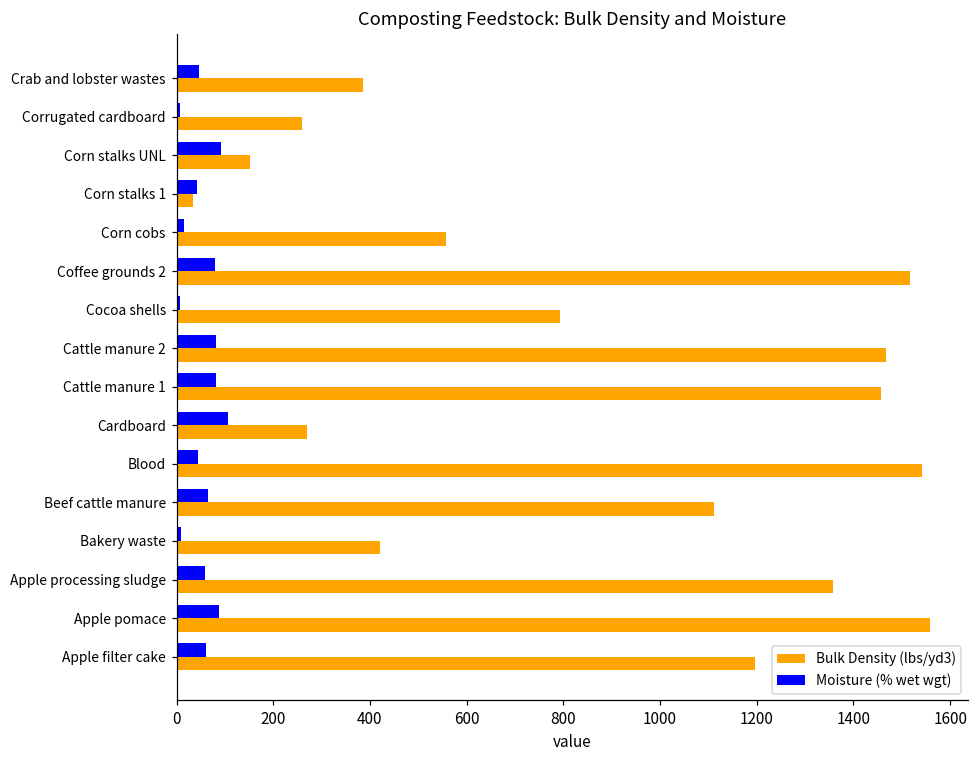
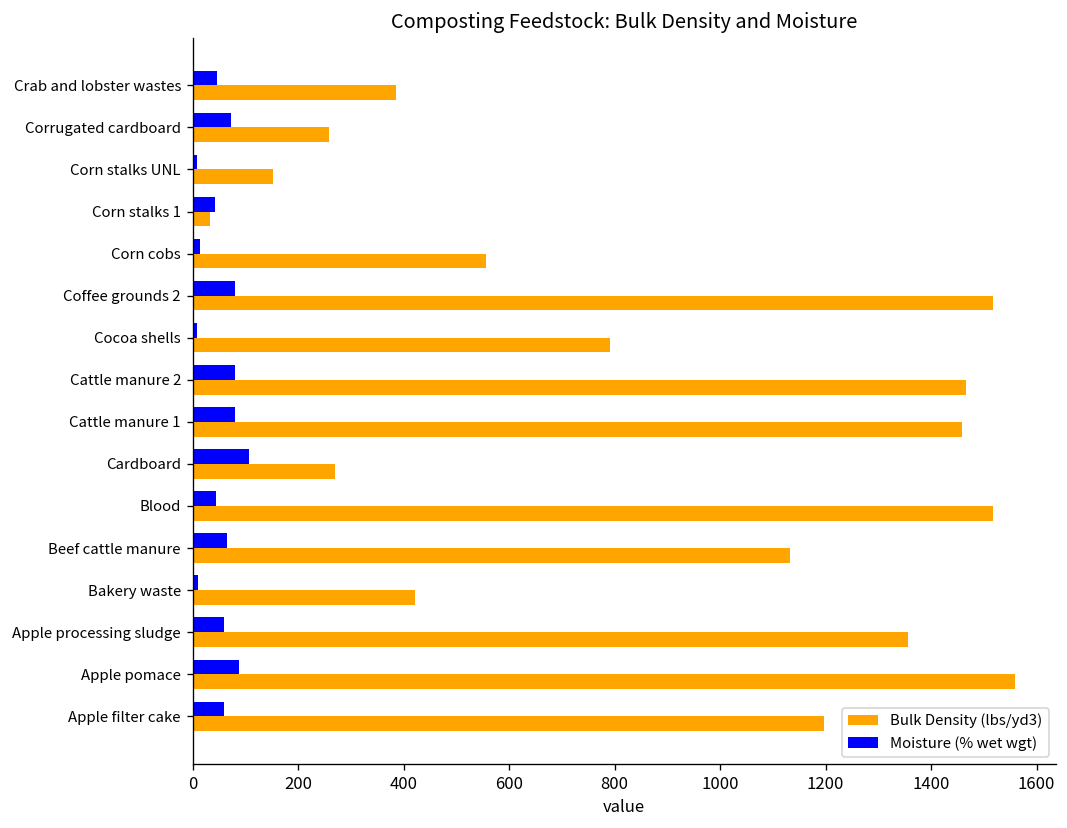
  {
    "Bulk Density (lbs/yd3)": {
      "Crab and lobster wastes": 390,
      "Corrugated cardboard": 260,
      "Corn stalks UNL": 150,
      "Corn stalks 1": 30,
      "Corn cobs": 560,
      "Coffee grounds 2": 1520,
      "Cocoa shells": 790,
      "Cattle manure 2": 1470,
      "Cattle manure 1": 1460,
      "Cardboard": 270,
-     "Blood": 1540,
-     "Beef cattle manure": 1110,
+     "Blood": 1520,
+     "Beef cattle manure": 1130,
      "Bakery waste": 420,
      "Apple processing sludge": 1360,
      "Apple pomace": 1560,
      "Apple filter cake": 1200
    },
    "Moisture (% wet wgt)": {
      "Crab and lobster wastes": 50,
-     "Corrugated cardboard": 10,
-     "Corn stalks UNL": 90,
+     "Corrugated cardboard": 70,
+     "Corn stalks UNL": 10,
      "Corn stalks 1": 40,
      "Corn cobs": 20,
      "Coffee grounds 2": 80,
      "Cocoa shells": 10,
      "Cattle manure 2": 80,
      "Cattle manure 1": 80,
      "Cardboard": 110,
      "Blood": 50,
      "Beef cattle manure": 70,
      "Bakery waste": 10,
      "Apple processing sludge": 60,
      "Apple pomace": 90,
      "Apple filter cake": 60
    }
  }
